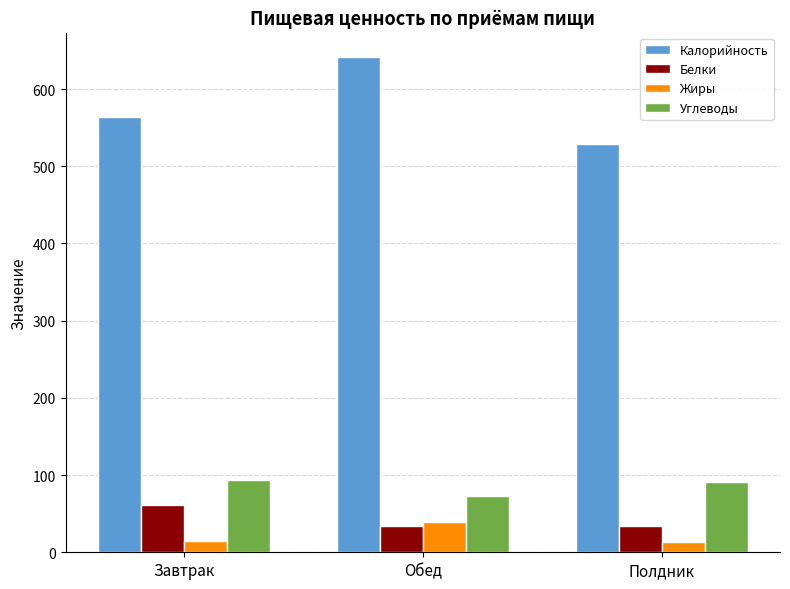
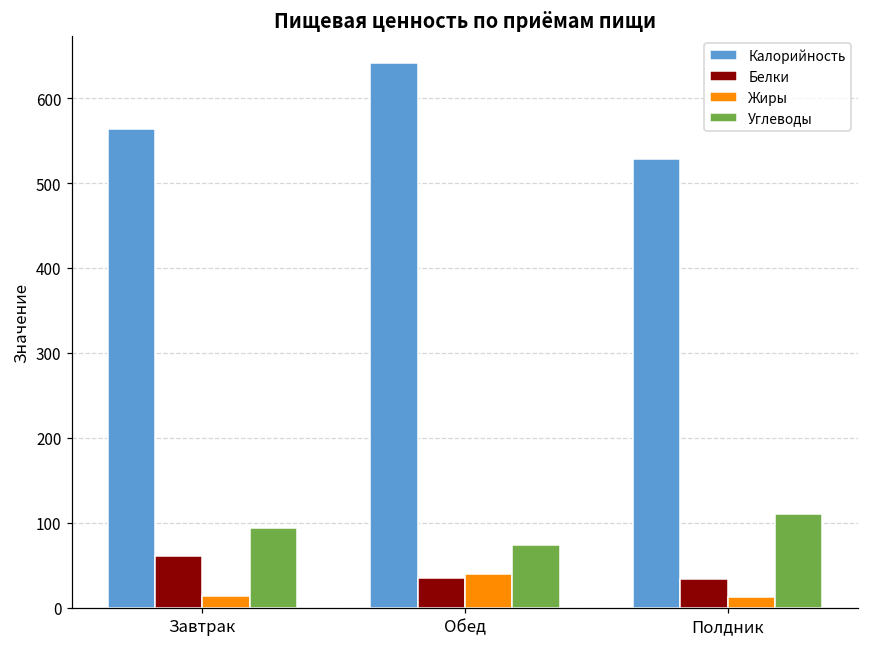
  {
    "Калорийность": {
      "Завтрак": 560,
      "Обед": 640,
      "Полдник": 530
    },
    "Белки": {
      "Завтрак": 60,
      "Обед": 30,
      "Полдник": 30
    },
    "Жиры": {
      "Завтрак": 10,
      "Обед": 40,
      "Полдник": 10
    },
    "Углеводы": {
      "Завтрак": 90,
      "Обед": 70,
-     "Полдник": 90
+     "Полдник": 110
    }
  }
